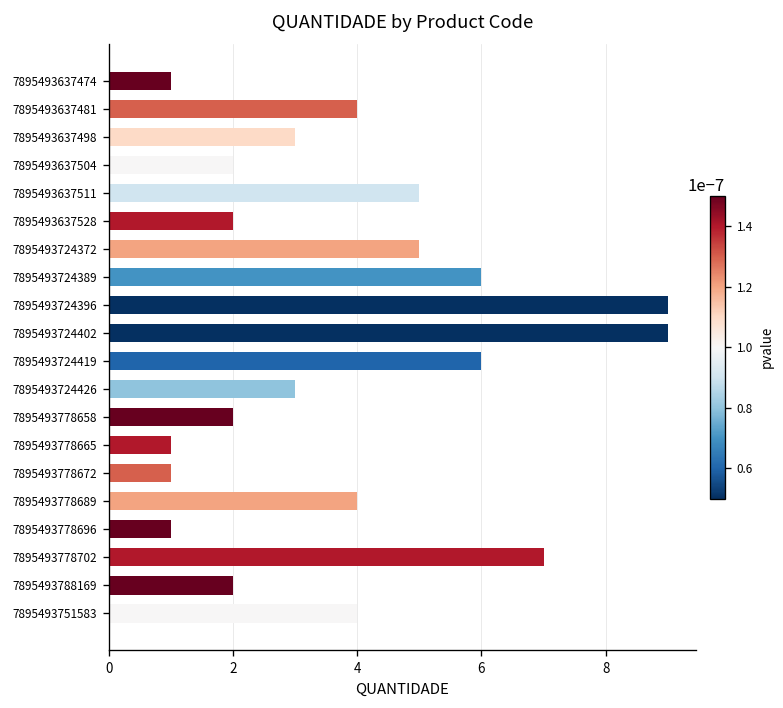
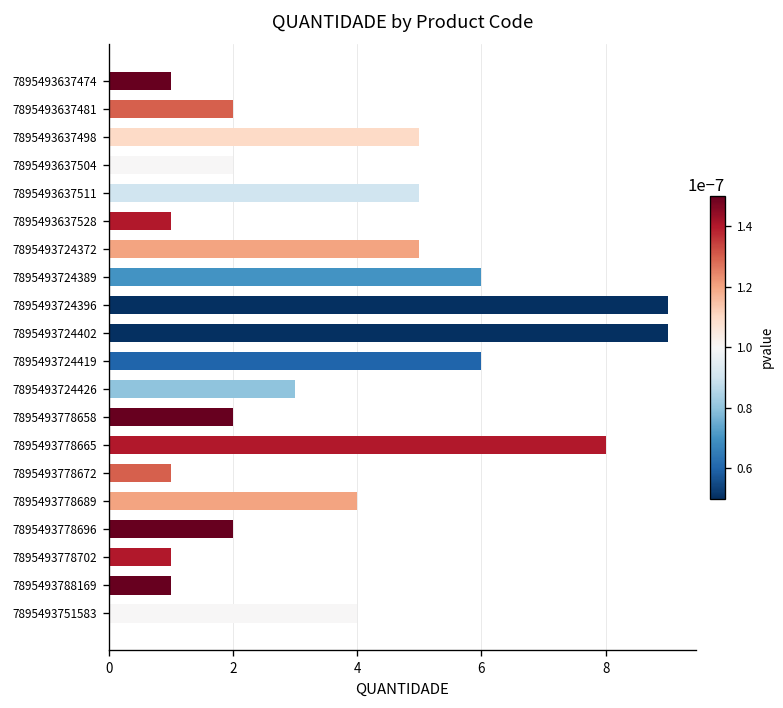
  {
    "7895493637474": 1,
-   "7895493637481": 4,
-   "7895493637498": 3,
+   "7895493637481": 2,
+   "7895493637498": 5,
    "7895493637504": 2,
    "7895493637511": 5,
-   "7895493637528": 2,
+   "7895493637528": 1,
    "7895493724372": 5,
    "7895493724389": 6,
    "7895493724396": 9,
    "7895493724402": 9,
    "7895493724419": 6,
    "7895493724426": 3,
    "7895493778658": 2,
-   "7895493778665": 1,
+   "7895493778665": 8,
    "7895493778672": 1,
    "7895493778689": 4,
-   "7895493778696": 1,
-   "7895493778702": 7,
-   "7895493788169": 2,
+   "7895493778696": 2,
+   "7895493778702": 1,
+   "7895493788169": 1,
    "7895493751583": 4
  }
